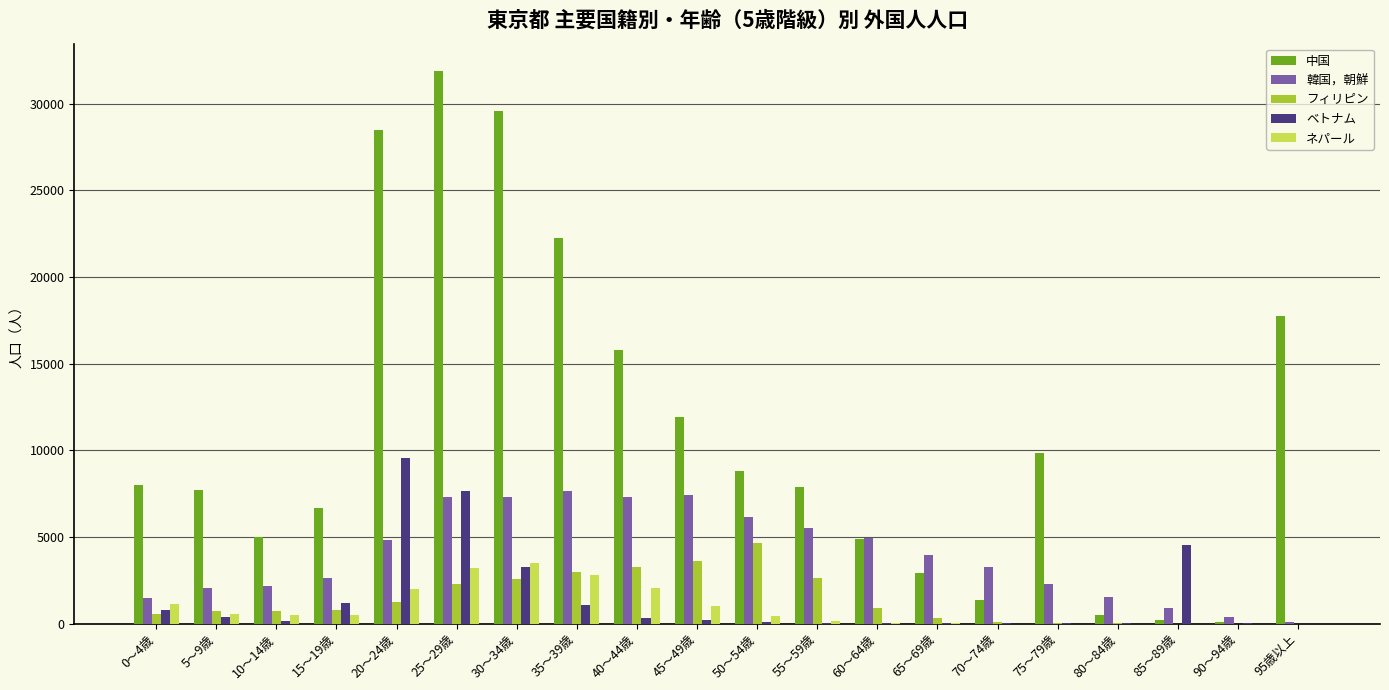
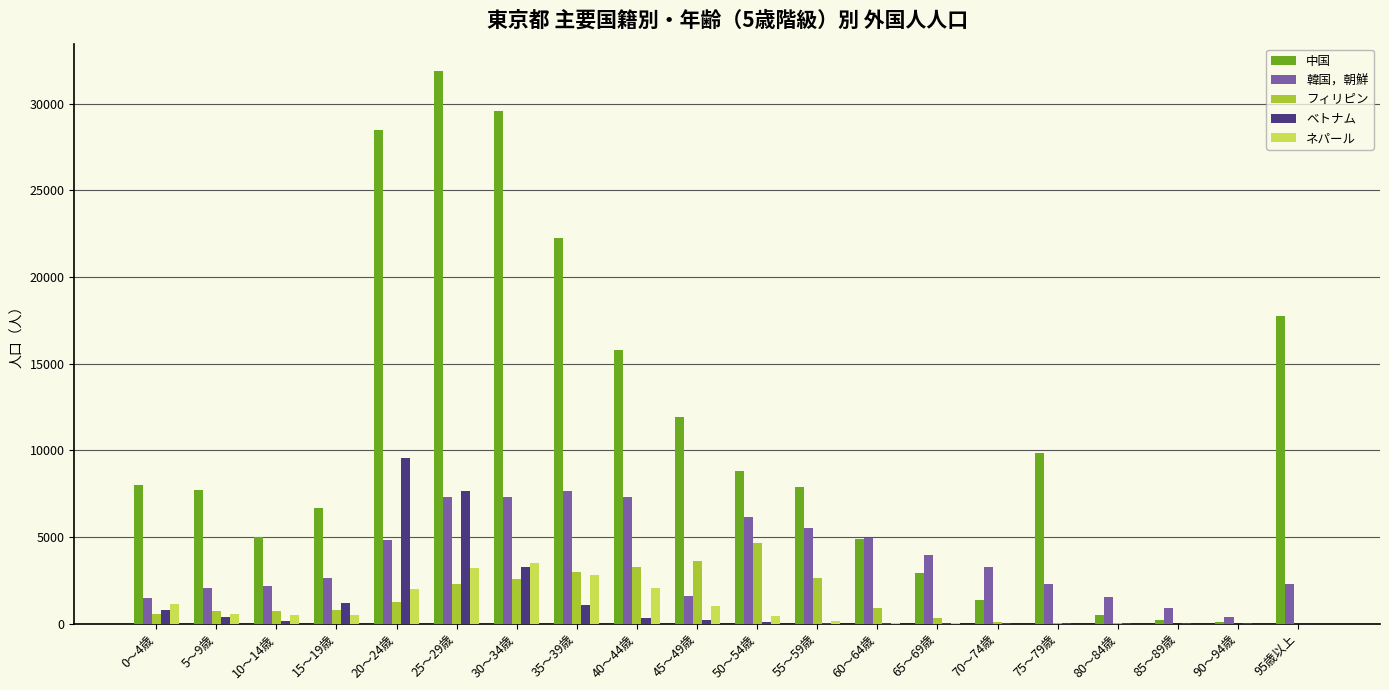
  {
    "中国": {
      "0～4歳": 8000,
      "5～9歳": 7700,
      "10～14歳": 5000,
      "15～19歳": 6600,
      "20～24歳": 28500,
      "25～29歳": 31900,
      "30～34歳": 29600,
      "35～39歳": 22200,
      "40～44歳": 15800,
      "45～49歳": 11900,
      "50～54歳": 8800,
      "55～59歳": 7900,
      "60～64歳": 4900,
      "65～69歳": 2900,
      "70～74歳": 1400,
      "75～79歳": 9900,
      "80～84歳": 500,
      "85～89歳": 200,
      "95歳以上": 17700
    },
    "韓国，朝鮮": {
      "0～4歳": 1500,
      "5～9歳": 2000,
      "10～14歳": 2200,
      "15～19歳": 2600,
      "20～24歳": 4800,
      "25～29歳": 7300,
      "30～34歳": 7300,
      "35～39歳": 7700,
      "40～44歳": 7300,
-     "45～49歳": 7400,
+     "45～49歳": 1600,
      "50～54歳": 6200,
      "55～59歳": 5500,
      "60～64歳": 4900,
      "65～69歳": 3900,
      "70～74歳": 3200,
      "75～79歳": 2300,
      "80～84歳": 1500,
      "85～89歳": 900,
      "90～94歳": 400,
-     "95歳以上": 100
+     "95歳以上": 2300
    },
    "ベトナム": {
      "0～4歳": 800,
      "5～9歳": 400,
      "10～14歳": 200,
      "15～19歳": 1200,
      "20～24歳": 9600,
      "25～29歳": 7700,
      "30～34歳": 3300,
      "35～39歳": 1100,
      "40～44歳": 300,
      "45～49歳": 200,
-     "85～89歳": 4500
+     "85～89歳": 0
    }
  }
